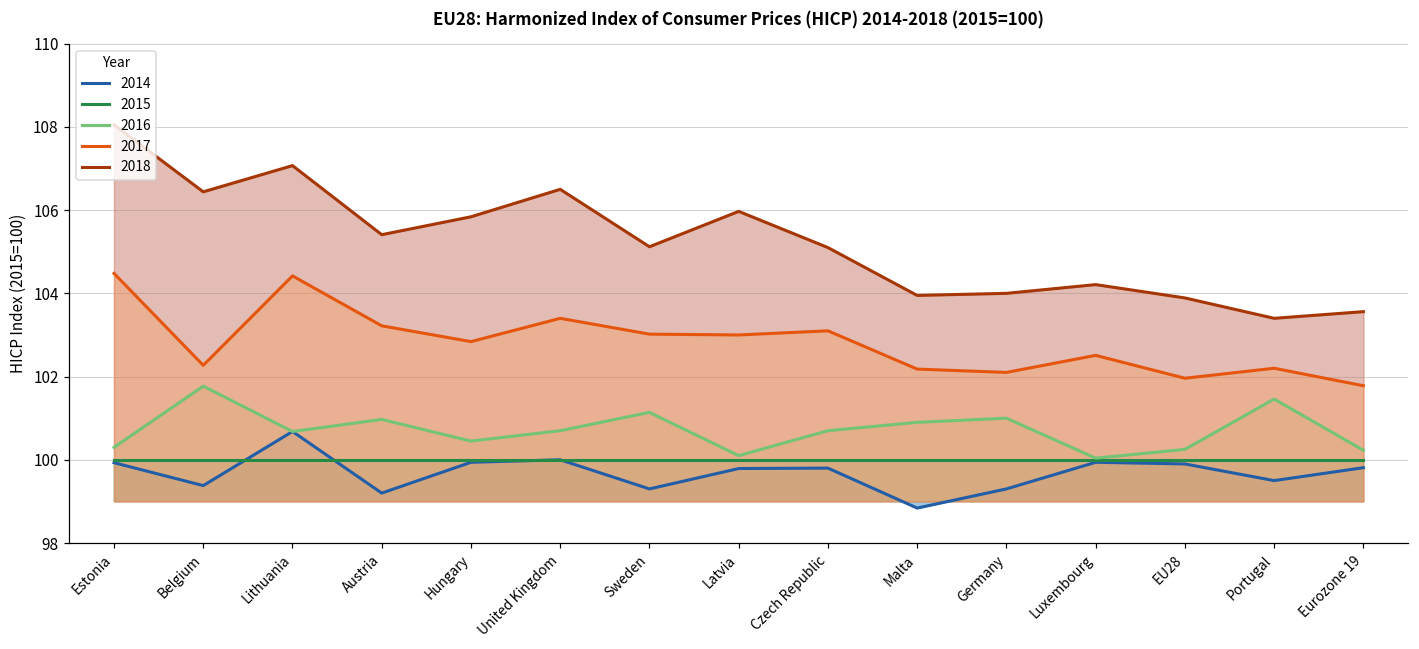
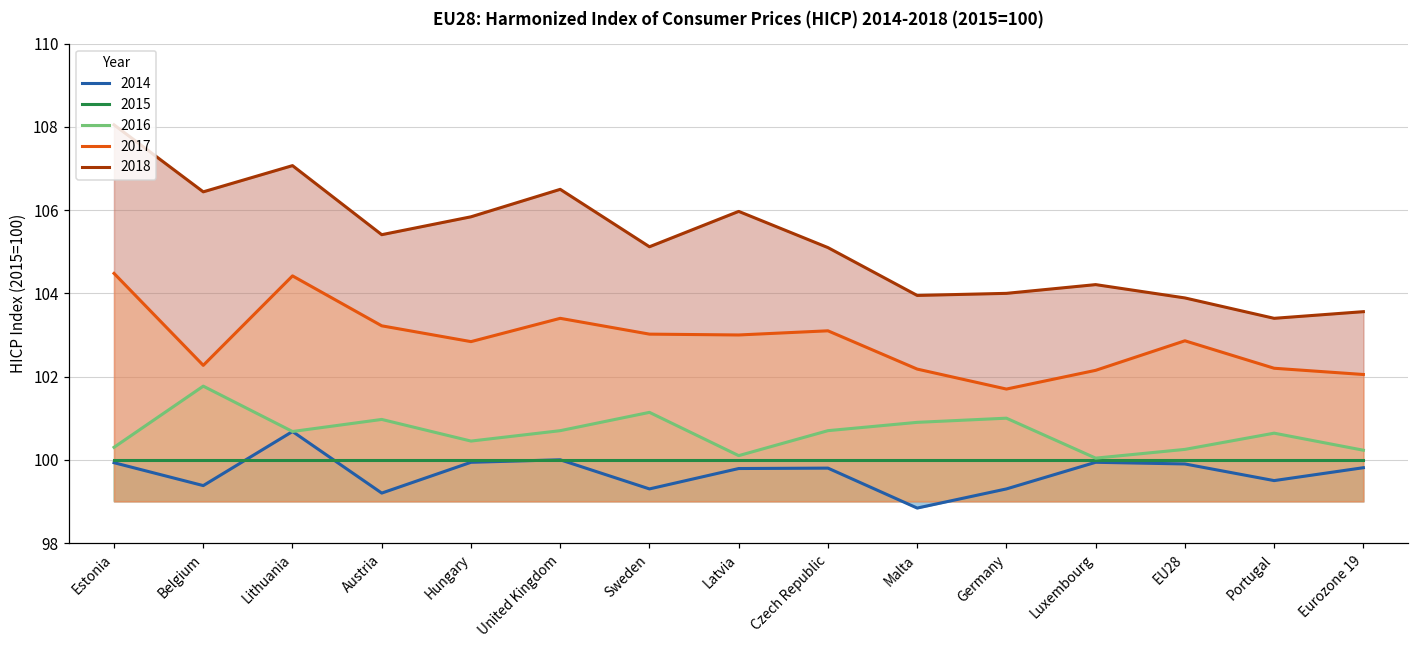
  {
    "2015": {
      "Estonia": 100.0,
      "Belgium": 100.0,
      "Lithuania": 100.0,
      "Austria": 100.0,
      "Sweden": 100.0,
      "Latvia": 100.0,
      "Czech Republic": 100.0,
      "Malta": 100.0,
      "Germany": 100.0,
      "EU28": 100.0,
      "Portugal": 100.0,
      "Eurozone 19": 100.0
    },
    "2016": {
      "Estonia": 100.3,
      "Belgium": 101.8,
      "Austria": 101.0,
      "Hungary": 100.5,
      "United Kingdom": 100.7,
      "Sweden": 101.1,
      "Latvia": 100.1,
      "Czech Republic": 100.7,
      "Malta": 100.9,
      "Germany": 101.0,
      "EU28": 100.3,
-     "Portugal": 101.5,
+     "Portugal": 100.6,
      "Eurozone 19": 100.2
    },
    "2017": {
      "Estonia": 104.5,
      "Belgium": 102.3,
      "Lithuania": 104.4,
      "Austria": 103.2,
      "Hungary": 102.8,
      "United Kingdom": 103.4,
      "Sweden": 103.0,
      "Latvia": 103.0,
      "Czech Republic": 103.1,
      "Malta": 102.2,
-     "Germany": 102.1,
-     "Luxembourg": 102.5,
-     "EU28": 102.0,
+     "Germany": 101.7,
+     "Luxembourg": 102.2,
+     "EU28": 102.9,
      "Portugal": 102.2,
-     "Eurozone 19": 101.8
+     "Eurozone 19": 102.1
    },
    "2018": {
      "Belgium": 106.4,
      "Lithuania": 107.1,
      "Austria": 105.4,
      "Hungary": 105.8,
      "United Kingdom": 106.5,
      "Sweden": 105.1,
      "Latvia": 106.0,
      "Czech Republic": 105.1,
      "Malta": 104.0,
      "Germany": 104.0,
      "Luxembourg": 104.2,
      "EU28": 103.9,
      "Portugal": 103.4,
      "Eurozone 19": 103.6
    }
  }
